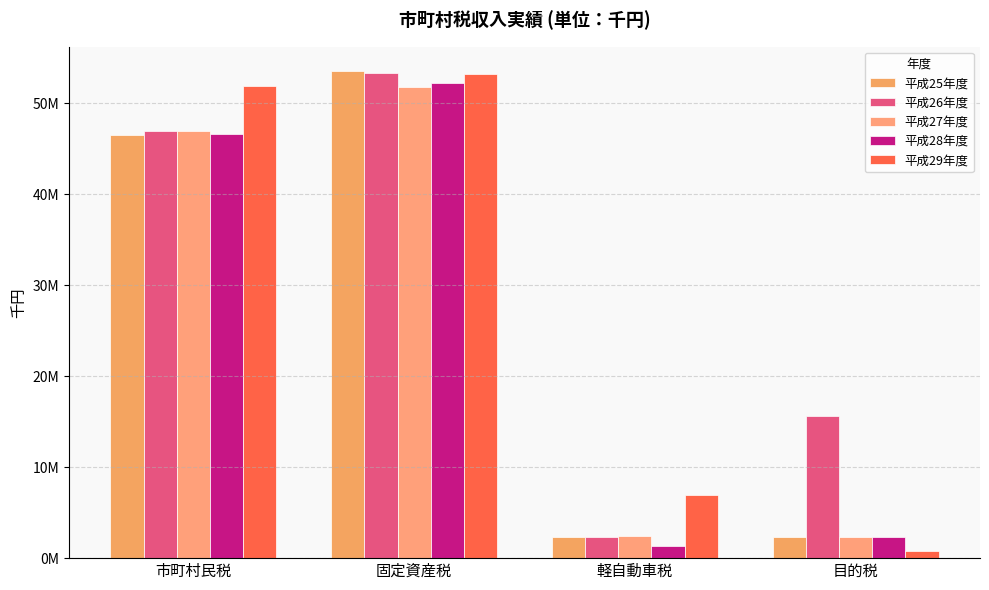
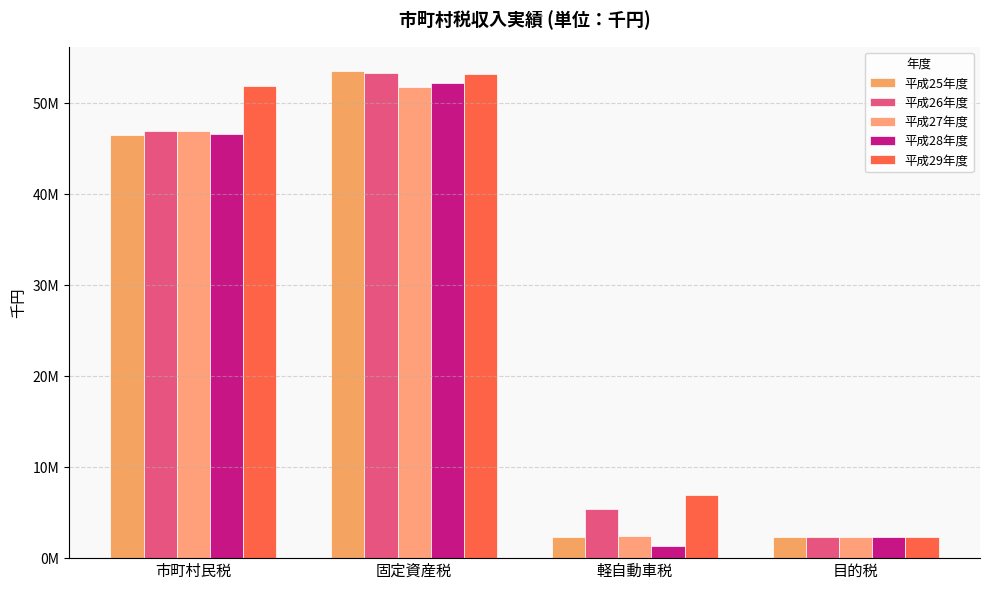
  {
    "平成26年度": {
      "市町村民税": 47000000,
      "固定資産税": 53000000,
-     "軽自動車税": 2000000,
-     "目的税": 16000000
+     "軽自動車税": 5000000,
+     "目的税": 2000000
    },
    "平成28年度": {
      "市町村民税": 47000000,
      "固定資産税": 52000000,
      "軽自動車税": 1000000,
      "目的税": 2000000
    },
    "平成29年度": {
      "市町村民税": 52000000,
      "固定資産税": 53000000,
      "軽自動車税": 7000000,
-     "目的税": 1000000
+     "目的税": 2000000
    }
  }
